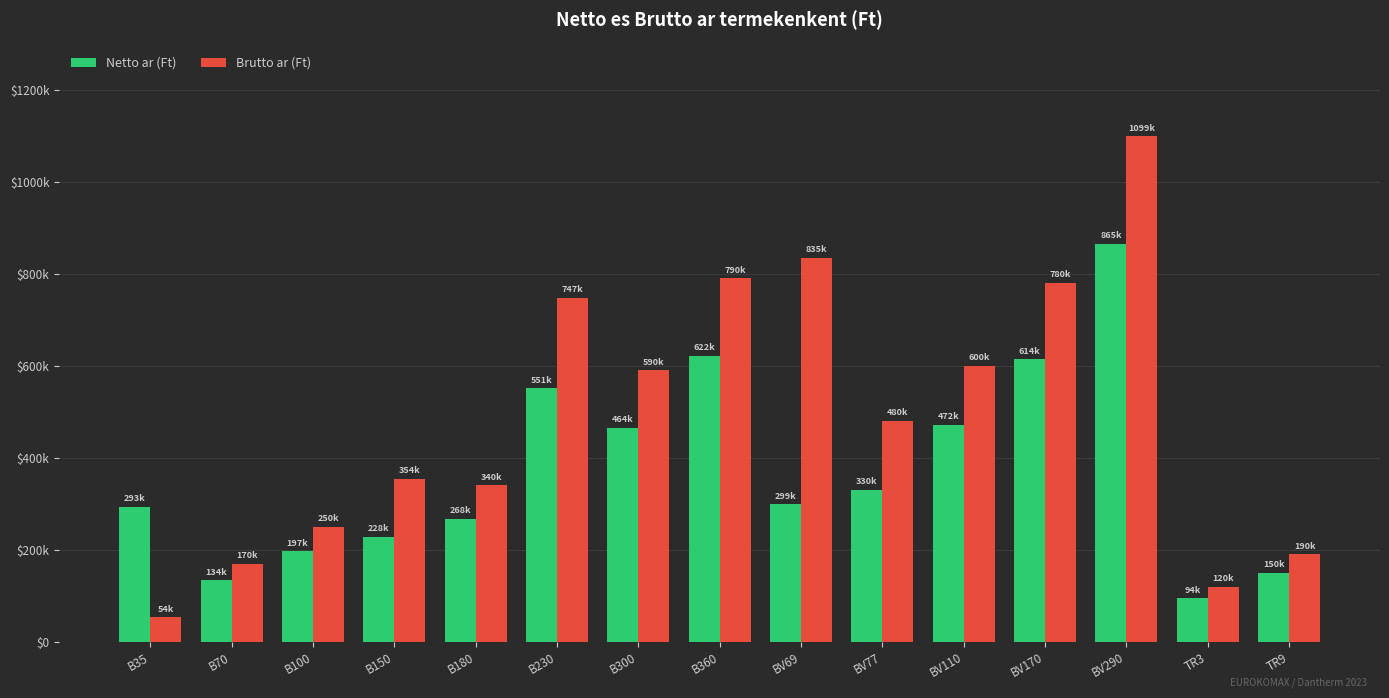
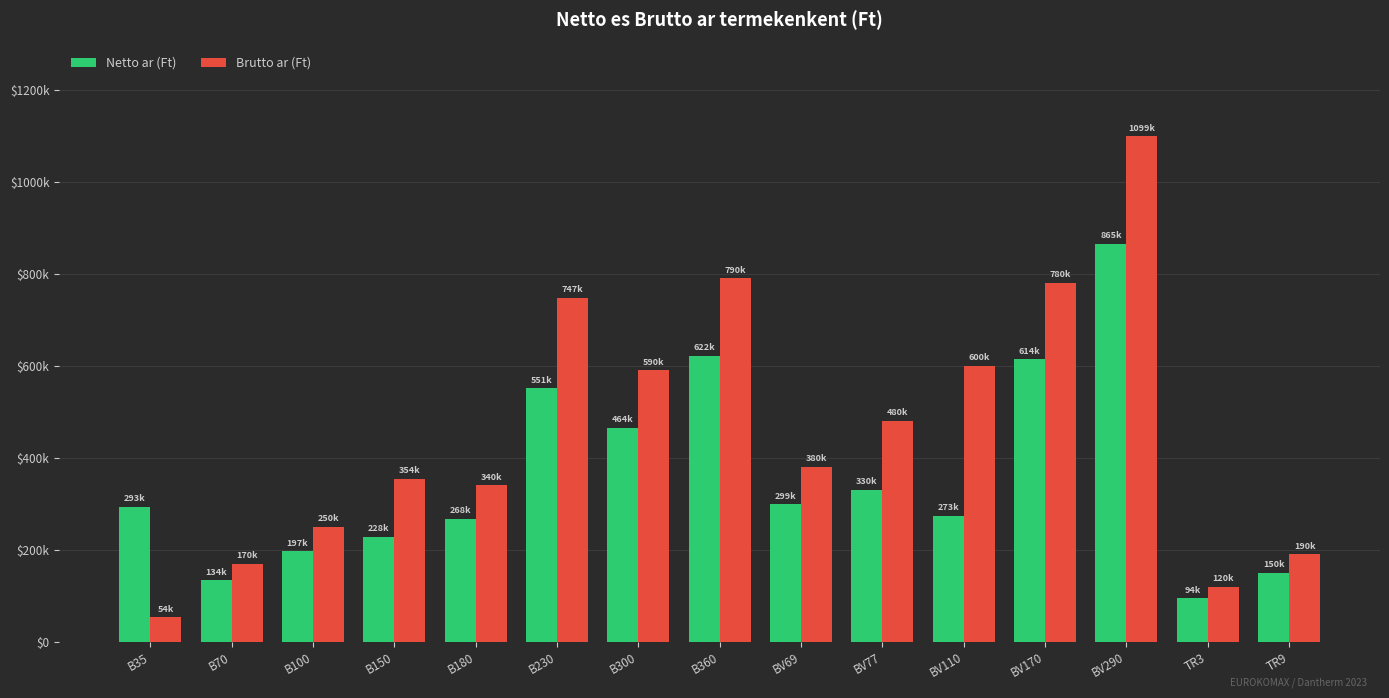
  {
    "Netto ar (Ft)": {
      "B35": "293k",
      "B70": "134k",
      "B100": "197k",
      "B150": "228k",
      "B180": "268k",
      "B230": "551k",
      "B300": "464k",
      "B360": "622k",
      "BV69": "299k",
      "BV77": "330k",
-     "BV110": "472k",
+     "BV110": "273k",
      "BV170": "614k",
      "BV290": "865k",
      "TR3": "94k",
      "TR9": "150k"
    },
    "Brutto ar (Ft)": {
      "B35": "54k",
      "B70": "170k",
      "B100": "250k",
      "B150": "354k",
      "B180": "340k",
      "B230": "747k",
      "B300": "590k",
      "B360": "790k",
-     "BV69": "835k",
+     "BV69": "380k",
      "BV77": "480k",
      "BV110": "600k",
      "BV170": "780k",
      "BV290": "1099k",
      "TR3": "120k",
      "TR9": "190k"
    }
  }
